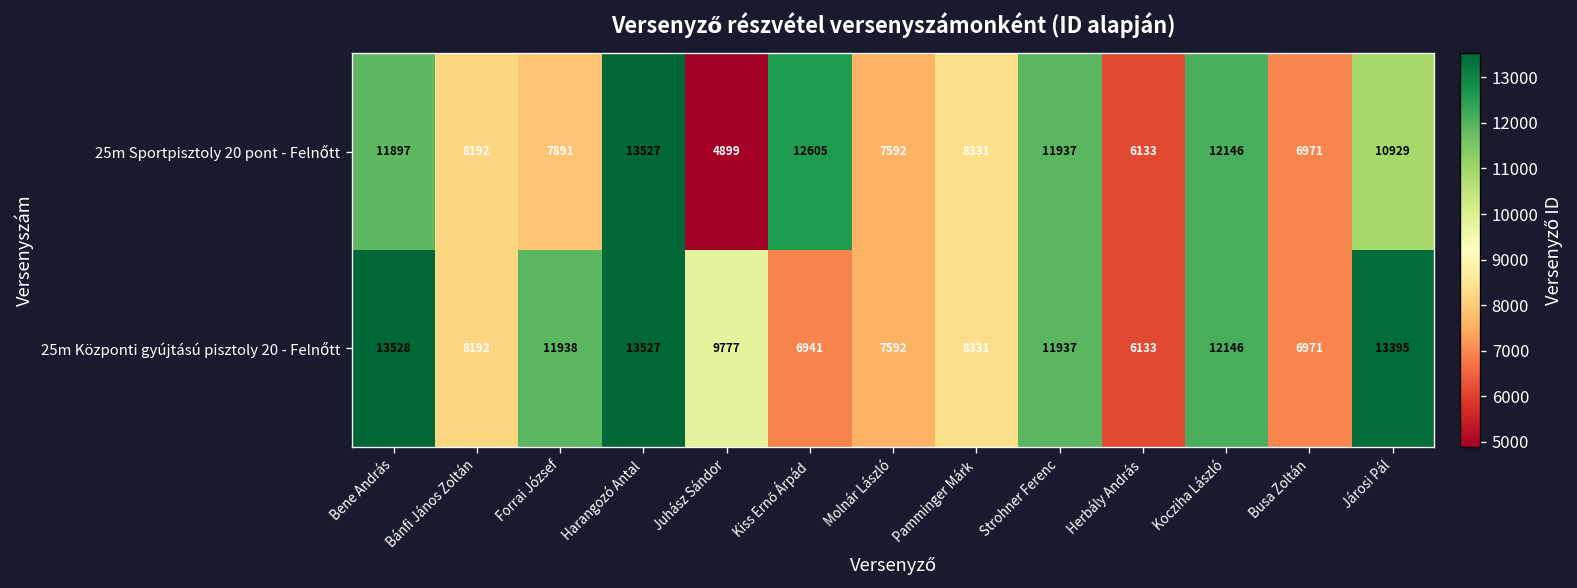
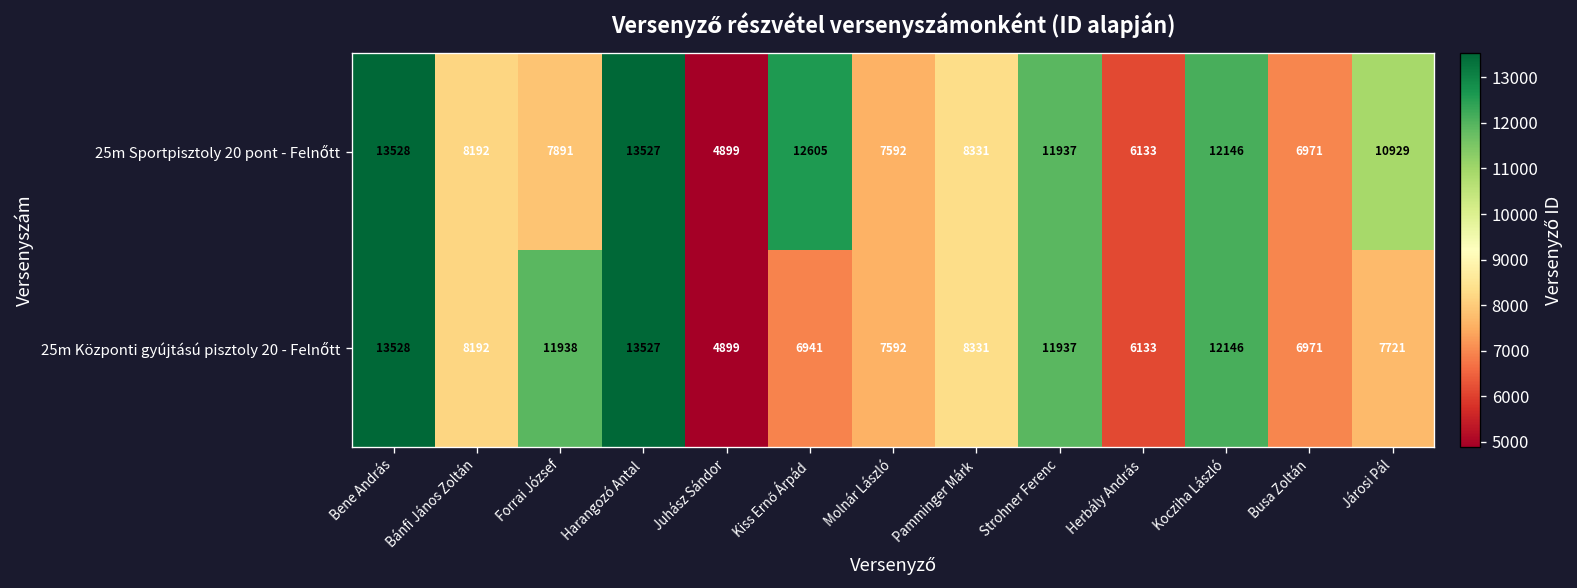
  {
    "25m Sportpisztoly 20 pont - Felnőtt": {
-     "Bene András": 11897,
+     "Bene András": 13528,
      "Bánfi János Zoltán": 8192,
      "Forrai József": 7891,
      "Harangozó Antal": 13527,
      "Juhász Sándor": 4899,
      "Kiss Ernő Árpád": 12605,
      "Molnár László": 7592,
      "Pamminger Márk": 8331,
      "Strohner Ferenc": 11937,
      "Herbály András": 6133,
      "Kocziha László": 12146,
      "Busa Zoltán": 6971,
      "Járosi Pál": 10929
    },
    "25m Központi gyújtású pisztoly 20 - Felnőtt": {
      "Bene András": 13528,
      "Bánfi János Zoltán": 8192,
      "Forrai József": 11938,
      "Harangozó Antal": 13527,
-     "Juhász Sándor": 9777,
+     "Juhász Sándor": 4899,
      "Kiss Ernő Árpád": 6941,
      "Molnár László": 7592,
      "Pamminger Márk": 8331,
      "Strohner Ferenc": 11937,
      "Herbály András": 6133,
      "Kocziha László": 12146,
      "Busa Zoltán": 6971,
-     "Járosi Pál": 13395
+     "Járosi Pál": 7721
    }
  }
